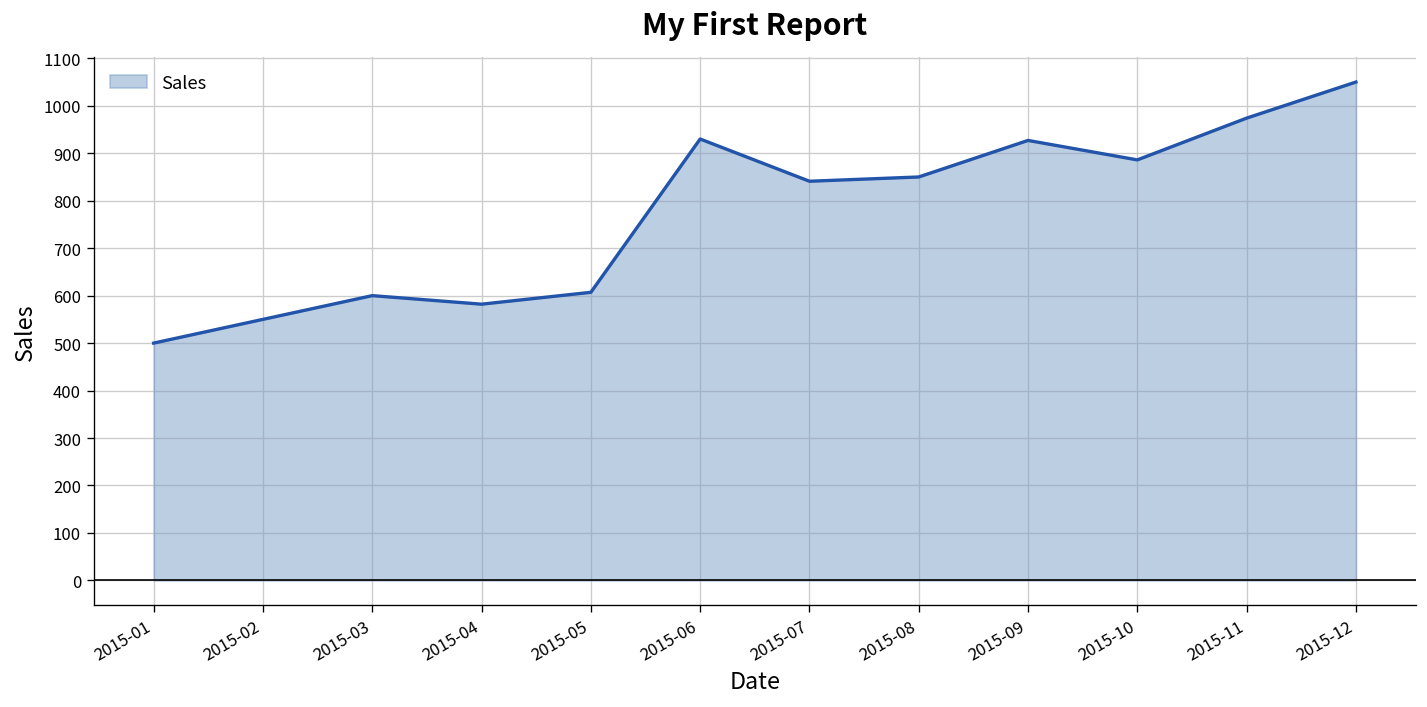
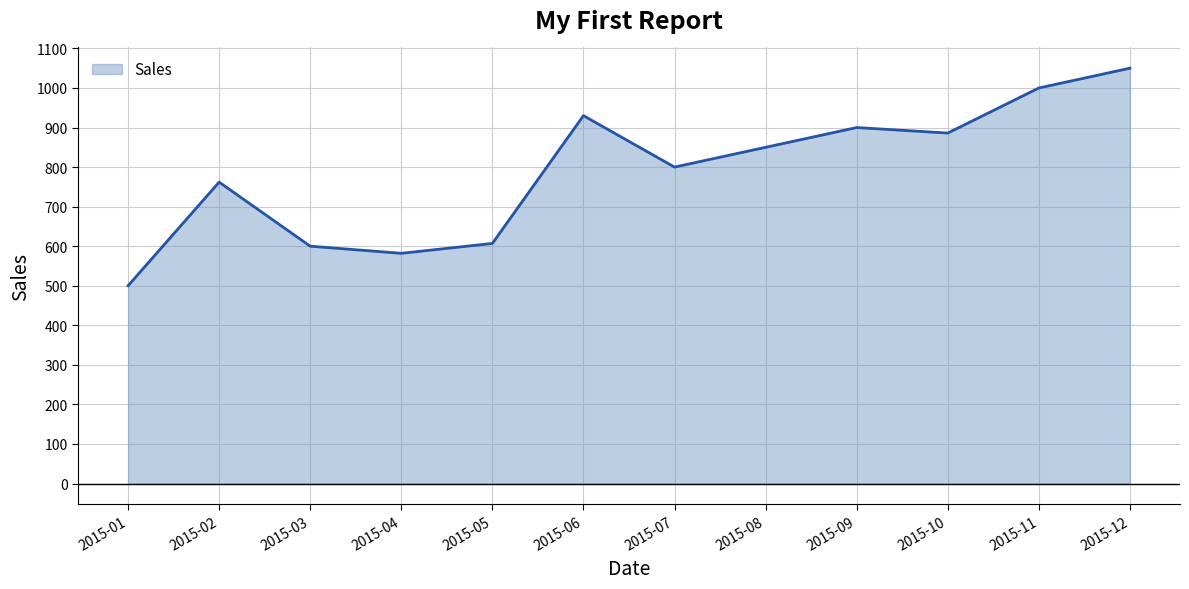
  {
    "2015-01": 500,
-   "2015-02": 550,
+   "2015-02": 760,
    "2015-03": 600,
    "2015-04": 580,
    "2015-05": 610,
    "2015-06": 930,
-   "2015-07": 840,
+   "2015-07": 800,
    "2015-08": 850,
-   "2015-09": 930,
+   "2015-09": 900,
    "2015-10": 890,
-   "2015-11": 970,
+   "2015-11": 1000,
    "2015-12": 1050
  }
